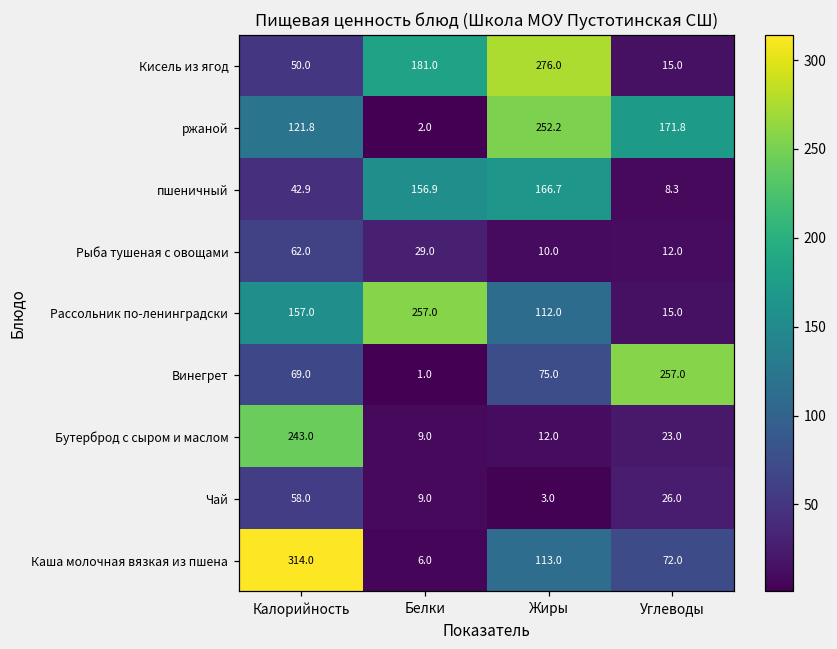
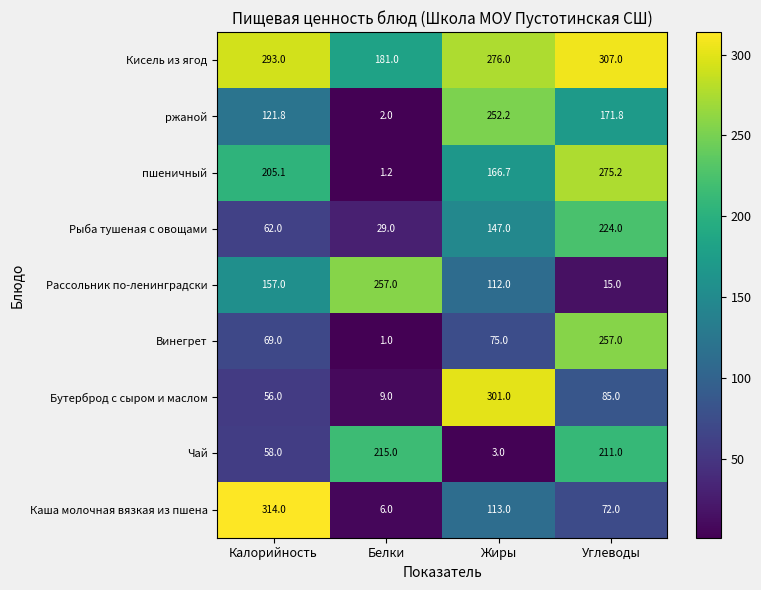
  {
    "Кисель из ягод": {
-     "Калорийность": 50.0,
+     "Калорийность": 293.0,
      "Белки": 181.0,
      "Жиры": 276.0,
-     "Углеводы": 15.0
+     "Углеводы": 307.0
    },
    "ржаной": {
      "Калорийность": 121.8,
      "Белки": 2.0,
      "Жиры": 252.2,
      "Углеводы": 171.8
    },
    "пшеничный": {
-     "Калорийность": 42.9,
-     "Белки": 156.9,
+     "Калорийность": 205.1,
+     "Белки": 1.2,
      "Жиры": 166.7,
-     "Углеводы": 8.3
+     "Углеводы": 275.2
    },
    "Рыба тушеная с овощами": {
      "Калорийность": 62.0,
      "Белки": 29.0,
-     "Жиры": 10.0,
-     "Углеводы": 12.0
+     "Жиры": 147.0,
+     "Углеводы": 224.0
    },
    "Рассольник по-ленинградски": {
      "Калорийность": 157.0,
      "Белки": 257.0,
      "Жиры": 112.0,
      "Углеводы": 15.0
    },
    "Винегрет": {
      "Калорийность": 69.0,
      "Белки": 1.0,
      "Жиры": 75.0,
      "Углеводы": 257.0
    },
    "Бутерброд с сыром и маслом": {
-     "Калорийность": 243.0,
+     "Калорийность": 56.0,
      "Белки": 9.0,
-     "Жиры": 12.0,
-     "Углеводы": 23.0
+     "Жиры": 301.0,
+     "Углеводы": 85.0
    },
    "Чай": {
      "Калорийность": 58.0,
-     "Белки": 9.0,
+     "Белки": 215.0,
      "Жиры": 3.0,
-     "Углеводы": 26.0
+     "Углеводы": 211.0
    },
    "Каша молочная вязкая из пшена": {
      "Калорийность": 314.0,
      "Белки": 6.0,
      "Жиры": 113.0,
      "Углеводы": 72.0
    }
  }
